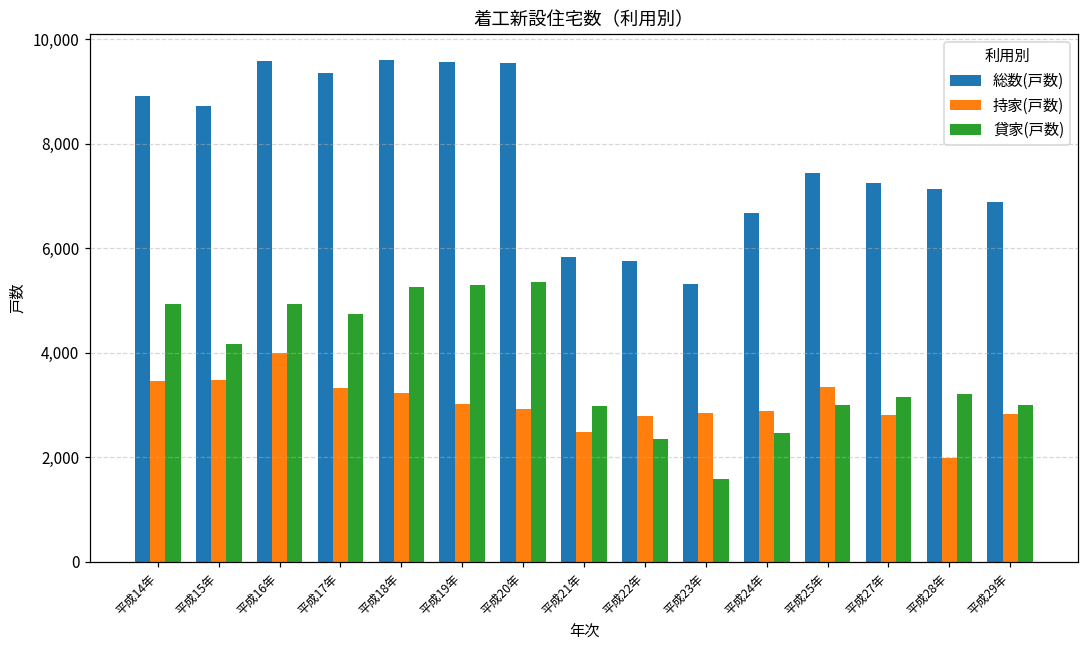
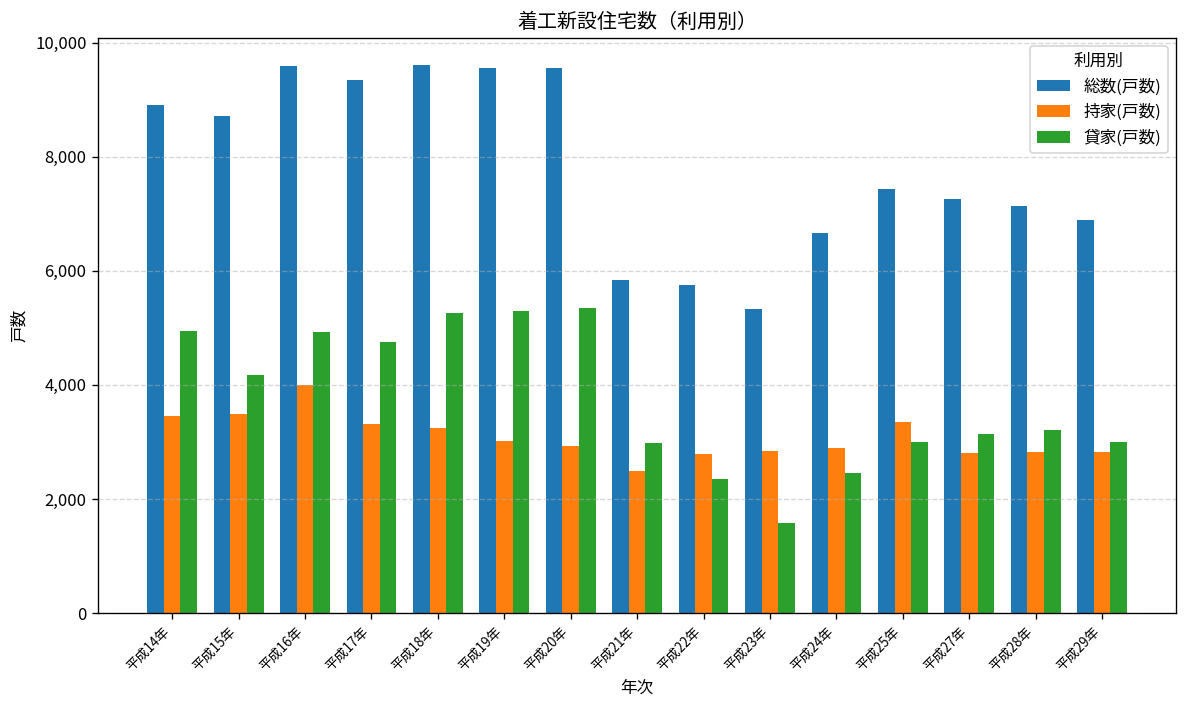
  {
    "総数(戸数)": {
      "平成14年": "8,900",
      "平成15年": "8,700",
      "平成16年": "9,600",
      "平成17年": "9,300",
      "平成18年": "9,600",
      "平成19年": "9,600",
      "平成20年": "9,600",
      "平成21年": "5,800",
      "平成22年": "5,800",
      "平成23年": "5,300",
      "平成24年": "6,700",
      "平成25年": "7,400",
      "平成27年": "7,300",
      "平成28年": "7,100",
      "平成29年": "6,900"
    },
    "持家(戸数)": {
      "平成14年": "3,500",
      "平成15年": "3,500",
      "平成16年": "4,000",
      "平成17年": "3,300",
      "平成18年": "3,200",
      "平成19年": "3,000",
      "平成20年": "2,900",
      "平成21年": "2,500",
      "平成22年": "2,800",
      "平成23年": "2,800",
      "平成24年": "2,900",
      "平成25年": "3,400",
      "平成27年": "2,800",
-     "平成28年": "2,000",
+     "平成28年": "2,800",
      "平成29年": "2,800"
    },
    "貸家(戸数)": {
      "平成14年": "4,900",
      "平成15年": "4,200",
      "平成16年": "4,900",
      "平成17年": "4,800",
      "平成18年": "5,300",
      "平成19年": "5,300",
      "平成20年": "5,300",
      "平成21年": "3,000",
      "平成22年": "2,300",
      "平成23年": "1,600",
      "平成24年": "2,500",
      "平成25年": "3,000",
      "平成27年": "3,100",
      "平成28年": "3,200",
      "平成29年": "3,000"
    }
  }
